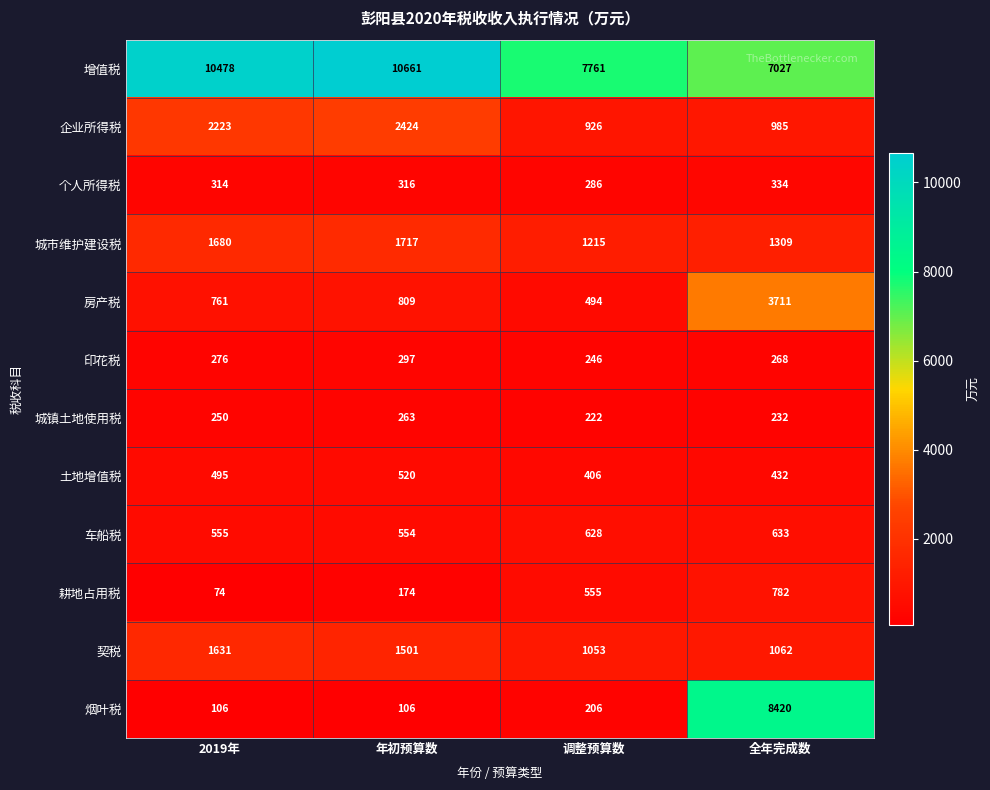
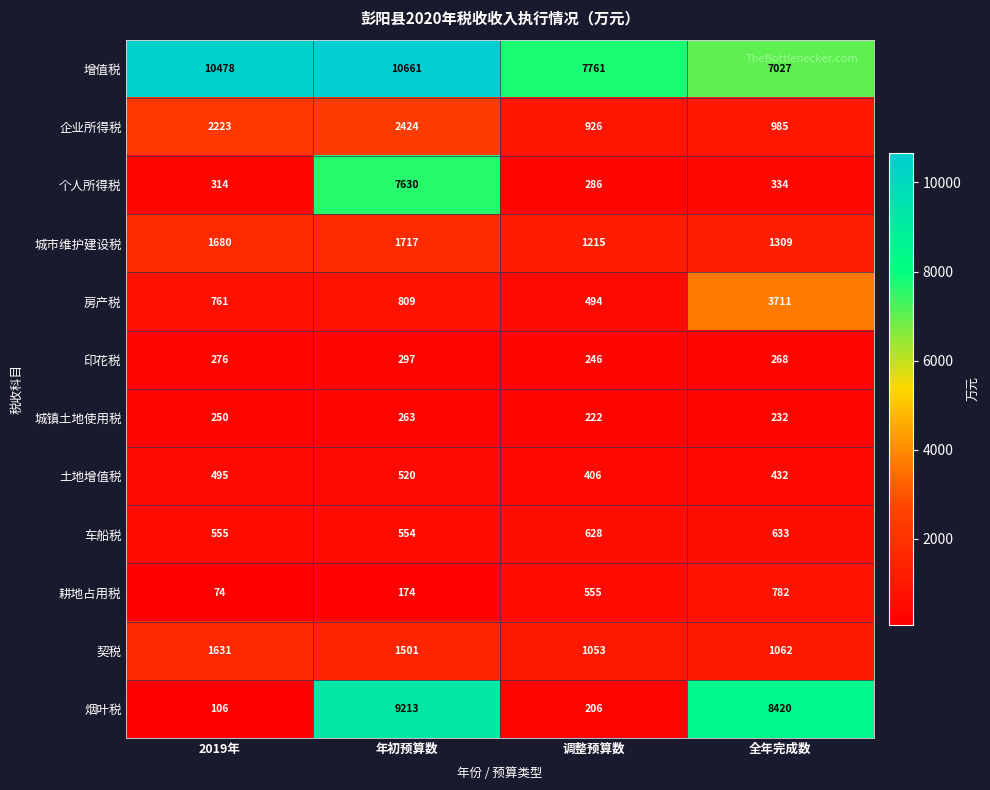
  {
    "增值税": {
      "2019年": 10478,
      "年初预算数": 10661,
      "调整预算数": 7761
    },
    "企业所得税": {
      "2019年": 2223,
      "年初预算数": 2424,
      "调整预算数": 926,
      "全年完成数": 985
    },
    "个人所得税": {
      "2019年": 314,
-     "年初预算数": 316,
+     "年初预算数": 7630,
      "调整预算数": 286,
      "全年完成数": 334
    },
    "城市维护建设税": {
      "2019年": 1680,
      "年初预算数": 1717,
      "调整预算数": 1215,
      "全年完成数": 1309
    },
    "房产税": {
      "2019年": 761,
      "年初预算数": 809,
      "调整预算数": 494,
      "全年完成数": 3711
    },
    "印花税": {
      "2019年": 276,
      "年初预算数": 297,
      "调整预算数": 246,
      "全年完成数": 268
    },
    "城镇土地使用税": {
      "2019年": 250,
      "年初预算数": 263,
      "调整预算数": 222,
      "全年完成数": 232
    },
    "土地增值税": {
      "2019年": 495,
      "年初预算数": 520,
      "调整预算数": 406,
      "全年完成数": 432
    },
    "车船税": {
      "2019年": 555,
      "年初预算数": 554,
      "调整预算数": 628,
      "全年完成数": 633
    },
    "耕地占用税": {
      "2019年": 74,
      "年初预算数": 174,
      "调整预算数": 555,
      "全年完成数": 782
    },
    "契税": {
      "2019年": 1631,
      "年初预算数": 1501,
      "调整预算数": 1053,
      "全年完成数": 1062
    },
    "烟叶税": {
      "2019年": 106,
-     "年初预算数": 106,
+     "年初预算数": 9213,
      "调整预算数": 206,
      "全年完成数": 8420
    }
  }
